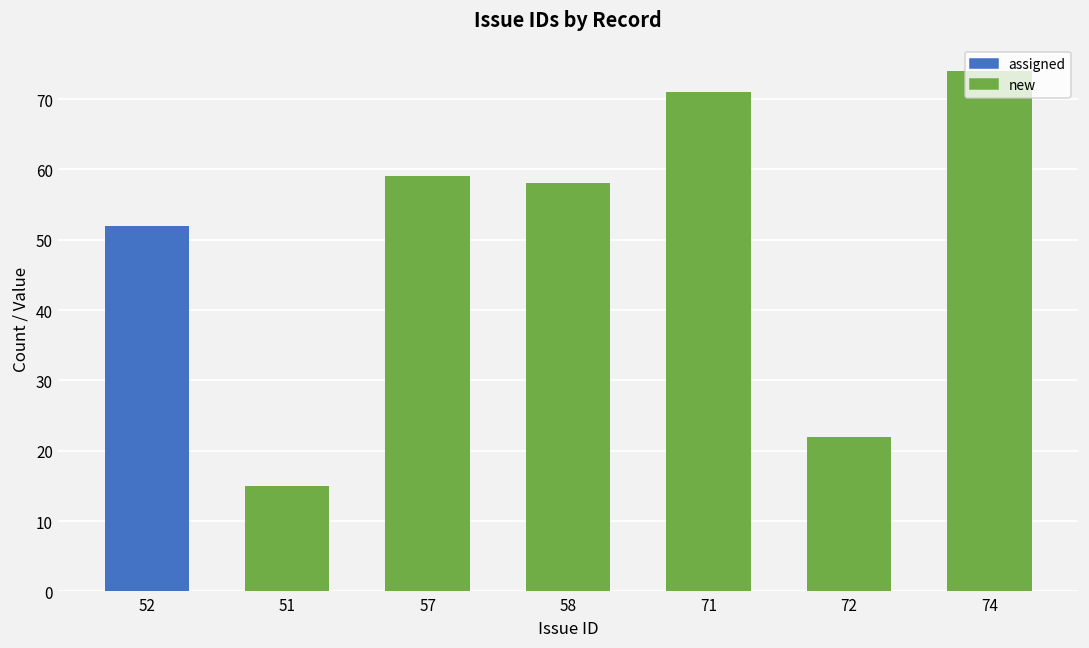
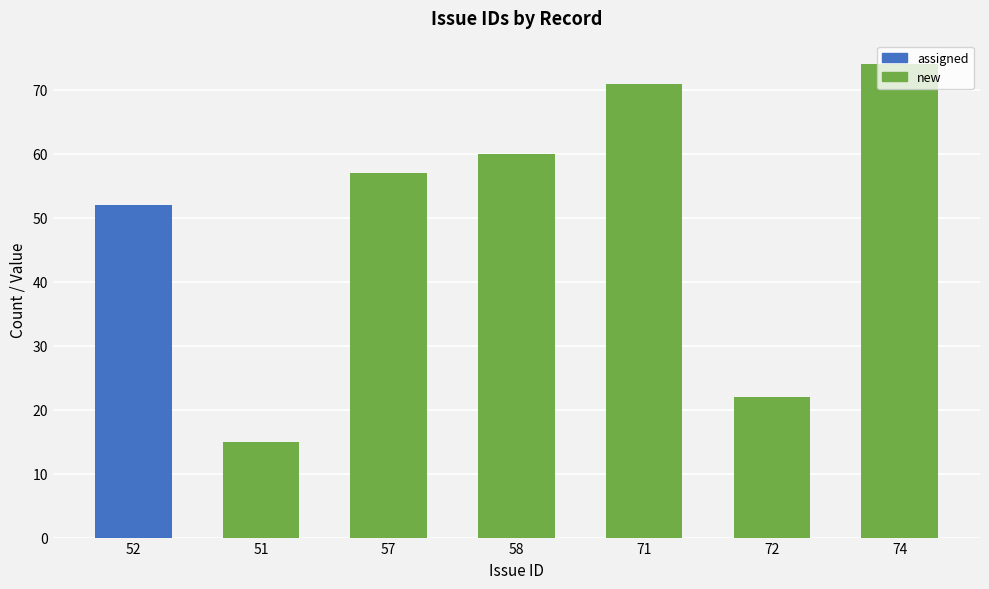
  {
    "52": 52,
    "51": 15,
-   "57": 59,
-   "58": 58,
+   "57": 57,
+   "58": 60,
    "71": 71,
    "72": 22
  }
